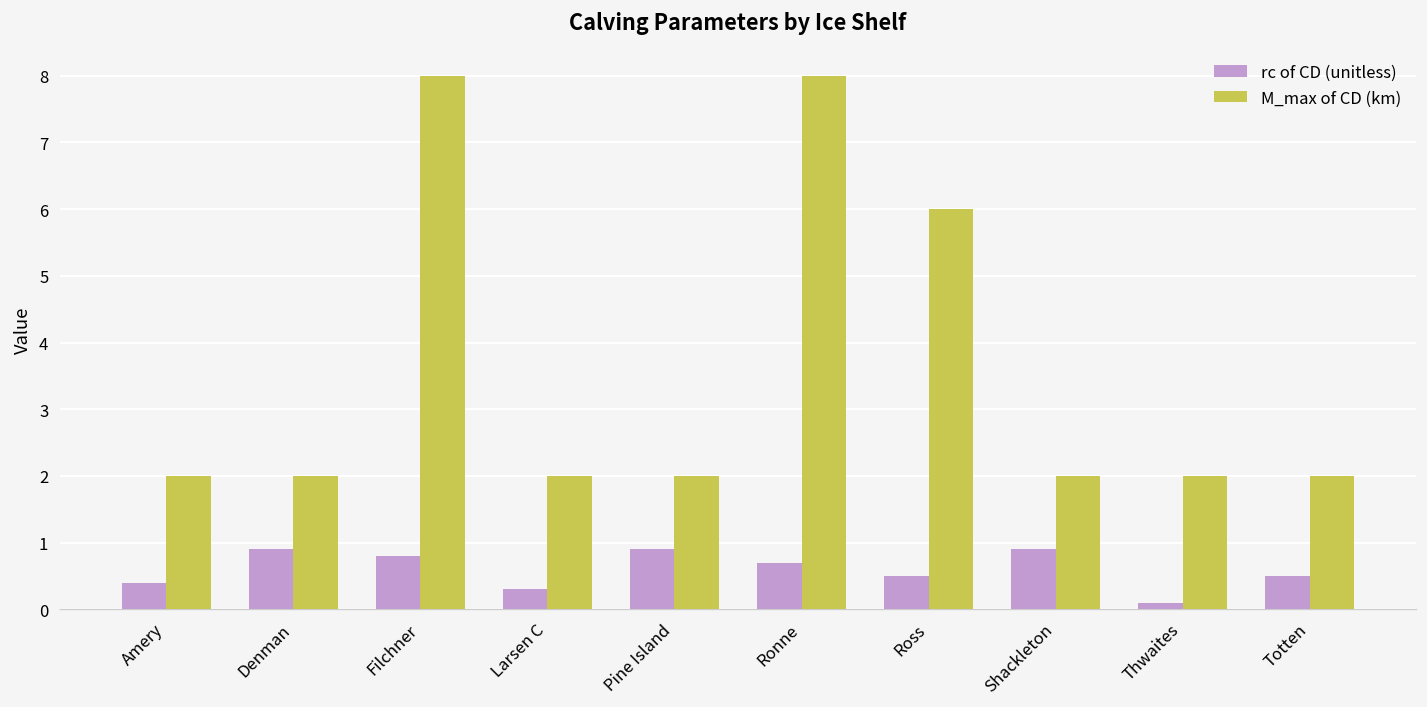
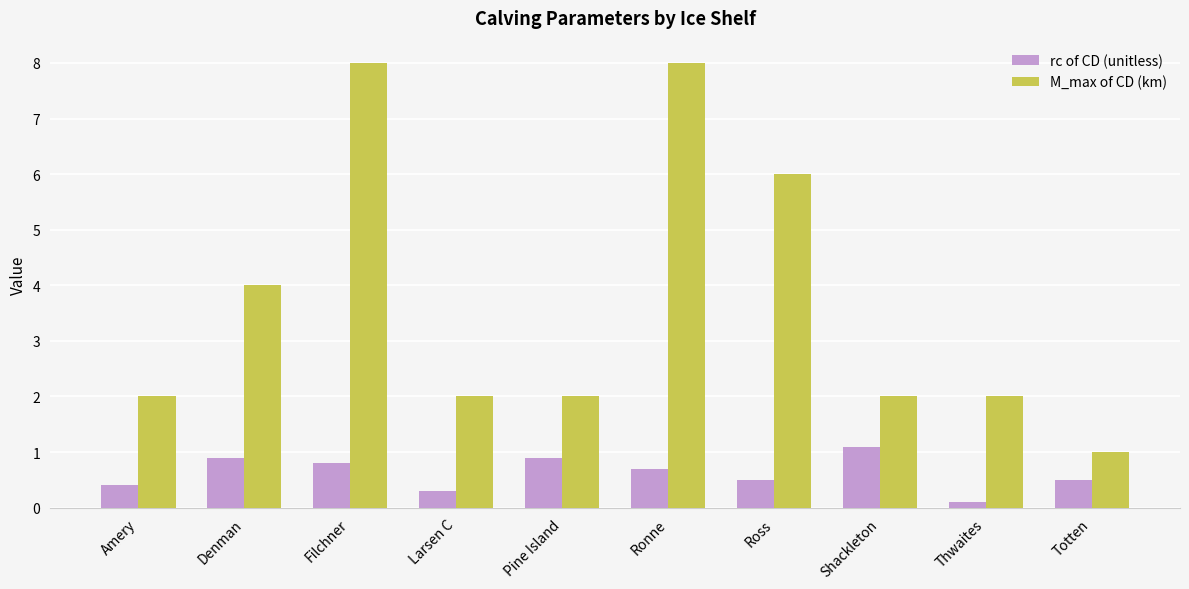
  {
    "rc of CD (unitless)": {
      "Amery": 0.4,
      "Denman": 0.9,
      "Filchner": 0.8,
      "Larsen C": 0.3,
      "Pine Island": 0.9,
      "Ronne": 0.7,
      "Ross": 0.5,
-     "Shackleton": 0.9,
+     "Shackleton": 1.1,
      "Thwaites": 0.1,
      "Totten": 0.5
    },
    "M_max of CD (km)": {
      "Amery": 2,
-     "Denman": 2,
+     "Denman": 4,
      "Filchner": 8,
      "Larsen C": 2,
      "Pine Island": 2,
      "Ronne": 8,
      "Ross": 6,
      "Shackleton": 2,
      "Thwaites": 2,
-     "Totten": 2
+     "Totten": 1
    }
  }
